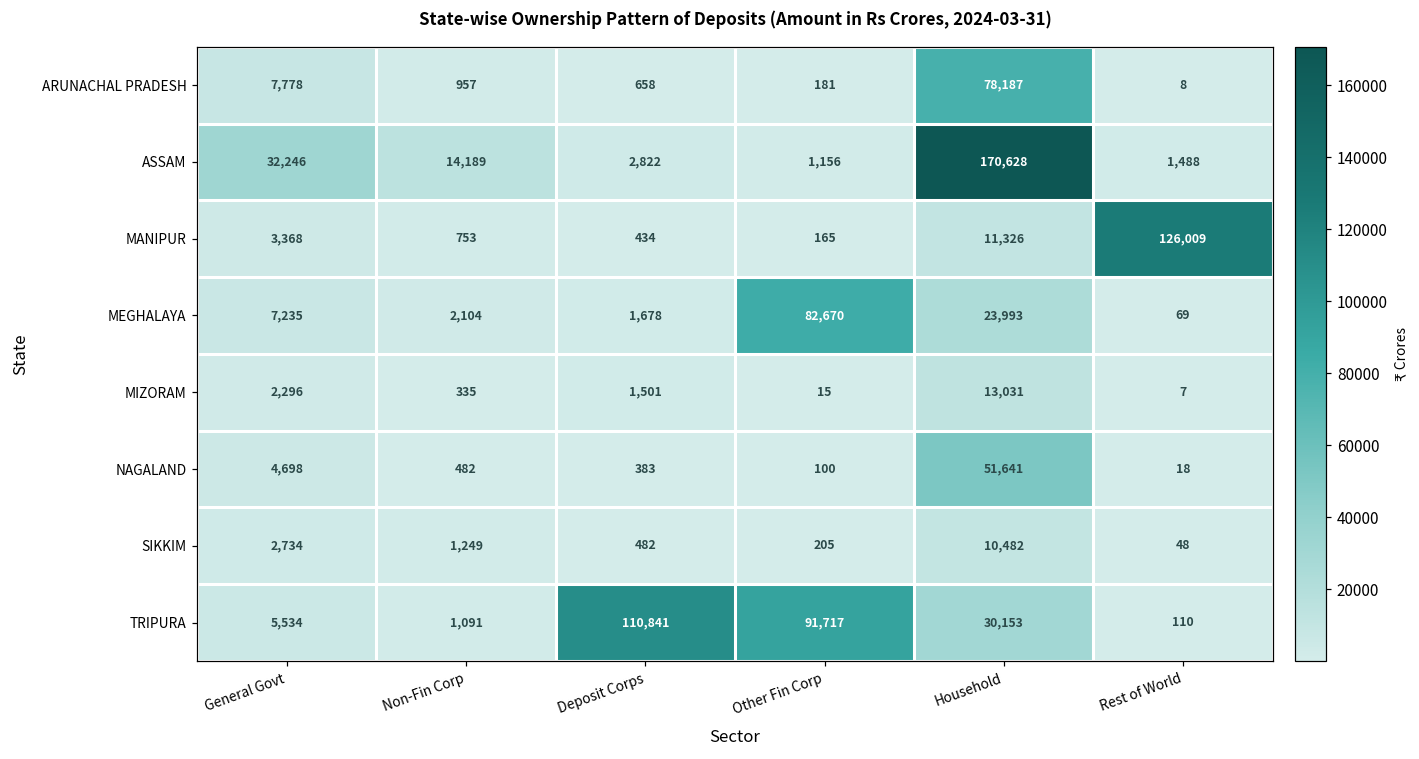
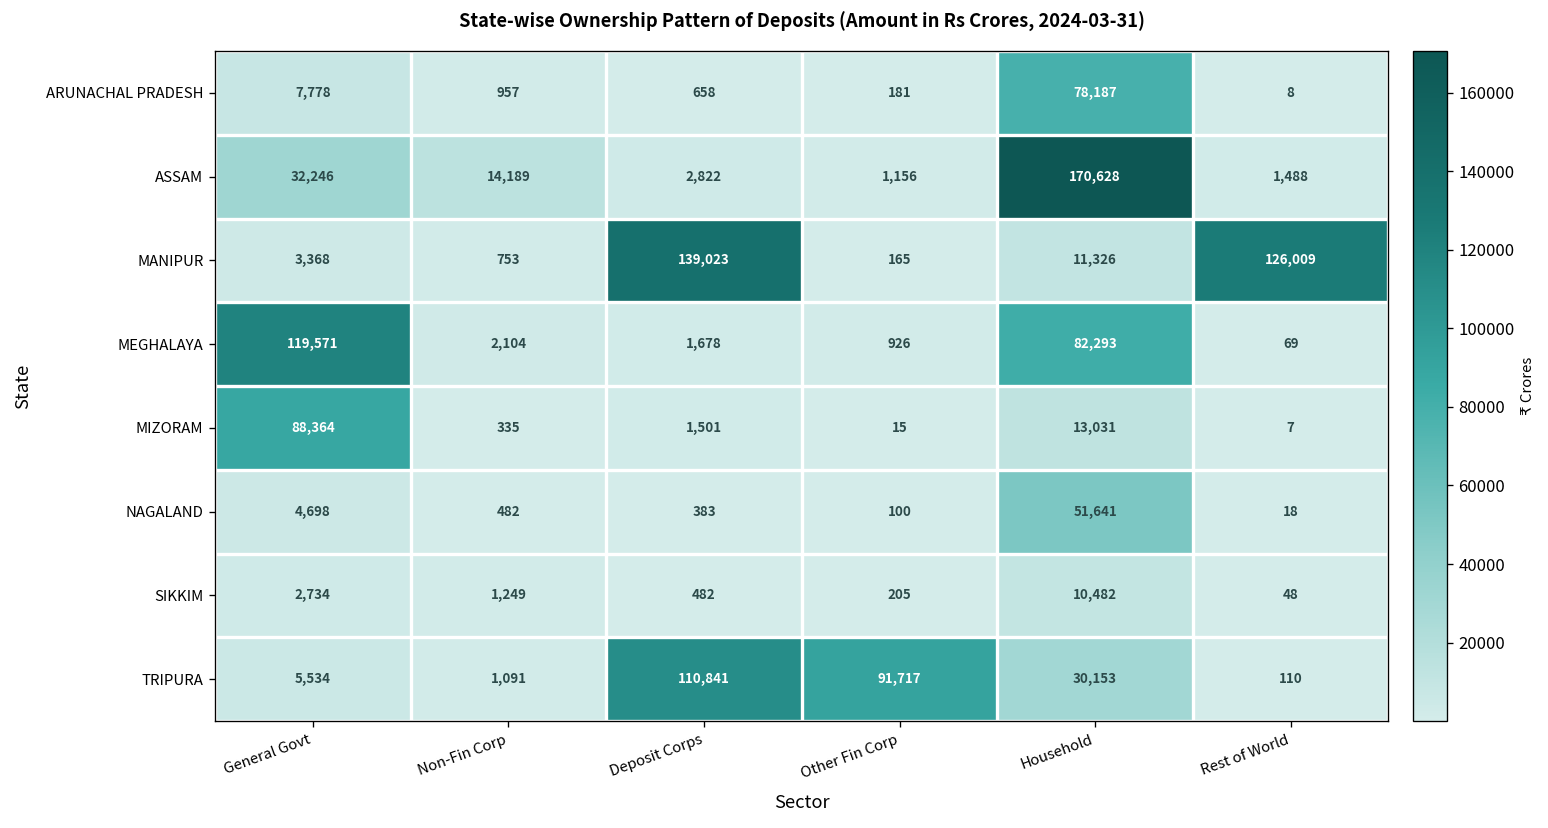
  {
    "ARUNACHAL PRADESH": {
      "General Govt": "7,778",
      "Non-Fin Corp": "957",
      "Deposit Corps": "658",
      "Other Fin Corp": "181",
      "Household": "78,187",
      "Rest of World": "8"
    },
    "ASSAM": {
      "General Govt": "32,246",
      "Non-Fin Corp": "14,189",
      "Deposit Corps": "2,822",
      "Other Fin Corp": "1,156",
      "Household": "170,628",
      "Rest of World": "1,488"
    },
    "MANIPUR": {
      "General Govt": "3,368",
      "Non-Fin Corp": "753",
-     "Deposit Corps": "434",
+     "Deposit Corps": "139,023",
      "Other Fin Corp": "165",
      "Household": "11,326",
      "Rest of World": "126,009"
    },
    "MEGHALAYA": {
-     "General Govt": "7,235",
+     "General Govt": "119,571",
      "Non-Fin Corp": "2,104",
      "Deposit Corps": "1,678",
-     "Other Fin Corp": "82,670",
-     "Household": "23,993",
+     "Other Fin Corp": "926",
+     "Household": "82,293",
      "Rest of World": "69"
    },
    "MIZORAM": {
-     "General Govt": "2,296",
+     "General Govt": "88,364",
      "Non-Fin Corp": "335",
      "Deposit Corps": "1,501",
      "Other Fin Corp": "15",
      "Household": "13,031",
      "Rest of World": "7"
    },
    "NAGALAND": {
      "General Govt": "4,698",
      "Non-Fin Corp": "482",
      "Deposit Corps": "383",
      "Other Fin Corp": "100",
      "Household": "51,641",
      "Rest of World": "18"
    },
    "SIKKIM": {
      "General Govt": "2,734",
      "Non-Fin Corp": "1,249",
      "Deposit Corps": "482",
      "Other Fin Corp": "205",
      "Household": "10,482",
      "Rest of World": "48"
    },
    "TRIPURA": {
      "General Govt": "5,534",
      "Non-Fin Corp": "1,091",
      "Deposit Corps": "110,841",
      "Other Fin Corp": "91,717",
      "Household": "30,153",
      "Rest of World": "110"
    }
  }
